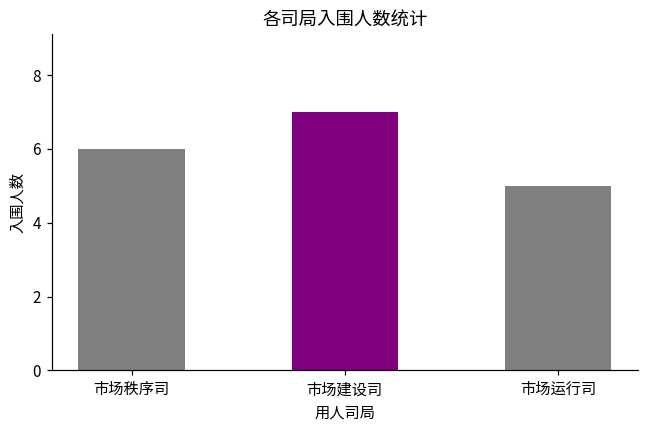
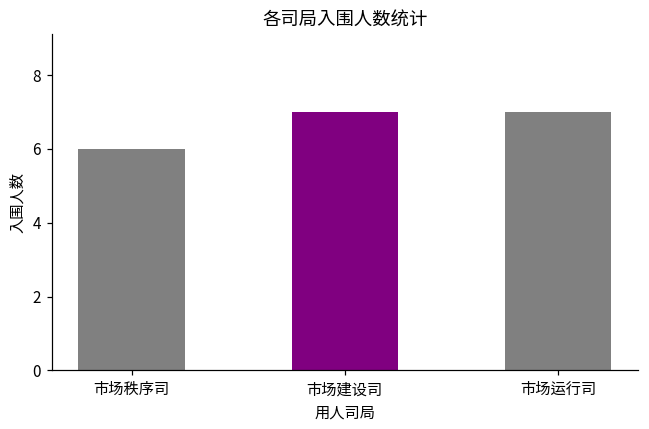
  {
    "市场秩序司": 6,
    "市场建设司": 7,
-   "市场运行司": 5
+   "市场运行司": 7
  }
